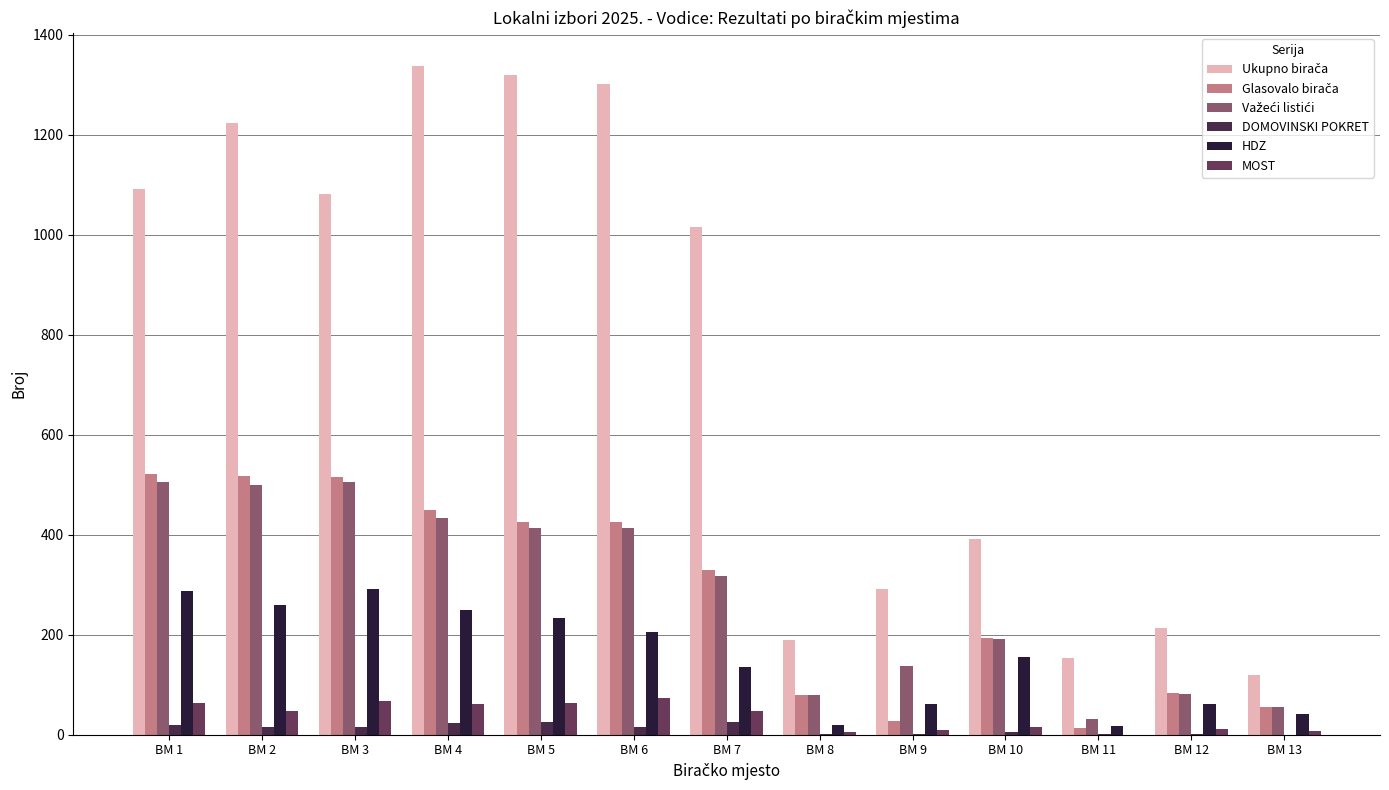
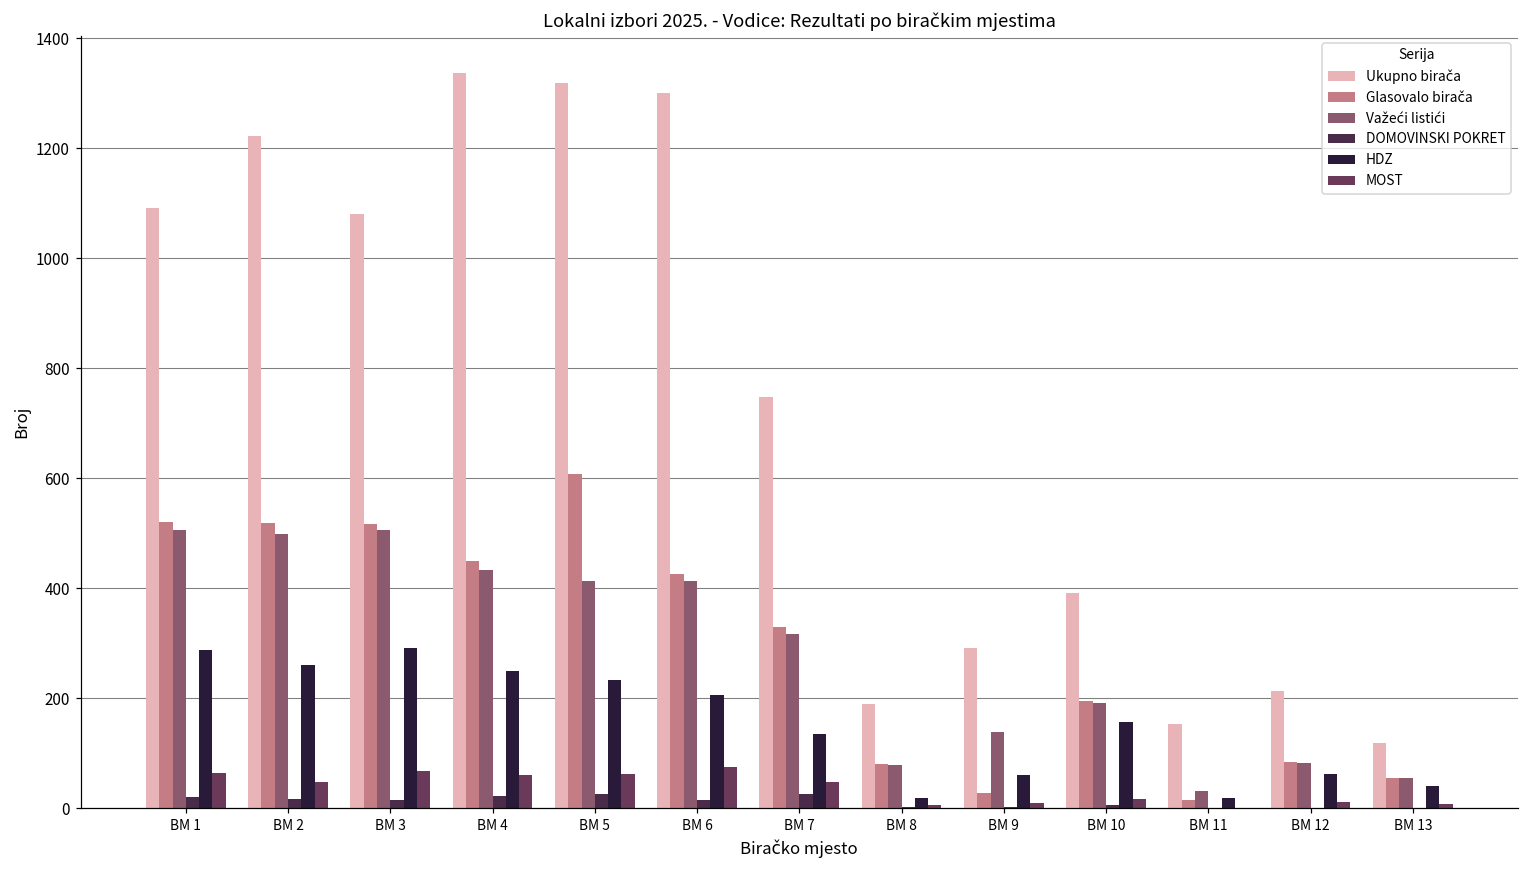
  {
    "Ukupno birača": {
      "BM 1": 1090,
      "BM 2": 1220,
      "BM 3": 1080,
      "BM 4": 1340,
      "BM 5": 1320,
      "BM 6": 1300,
-     "BM 7": 1020,
+     "BM 7": 750,
      "BM 8": 190,
      "BM 9": 290,
      "BM 10": 390,
      "BM 11": 150,
      "BM 12": 210,
      "BM 13": 120
    },
    "Glasovalo birača": {
      "BM 1": 520,
      "BM 2": 520,
      "BM 3": 520,
      "BM 4": 450,
-     "BM 5": 430,
+     "BM 5": 610,
      "BM 6": 430,
      "BM 7": 330,
      "BM 8": 80,
      "BM 9": 30,
      "BM 10": 190,
      "BM 11": 10,
      "BM 12": 80,
      "BM 13": 60
    }
  }
